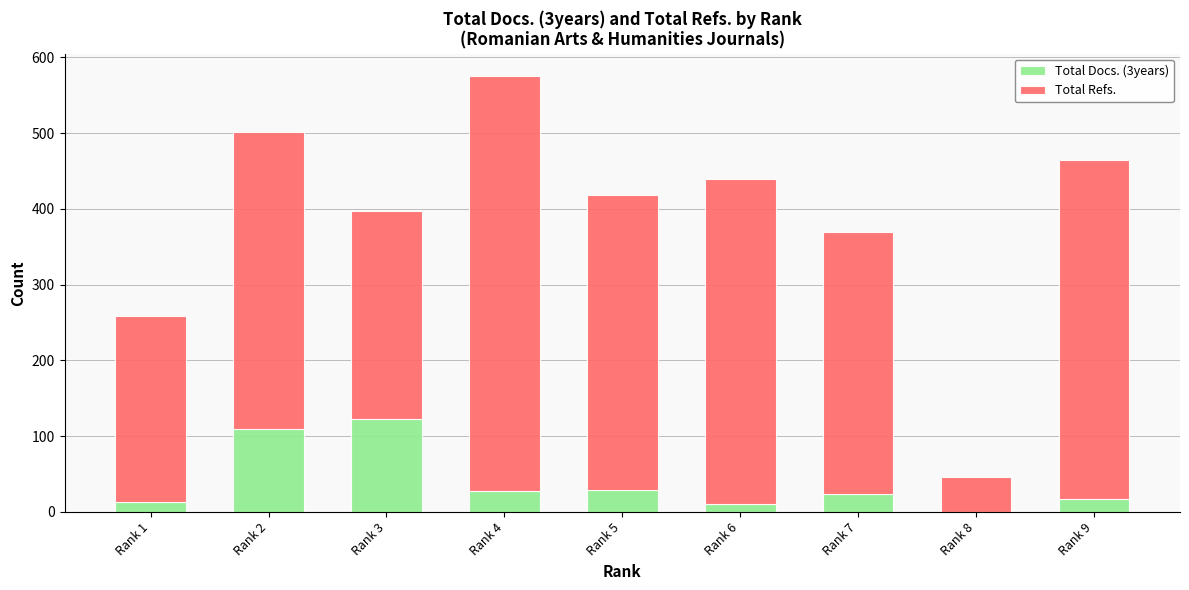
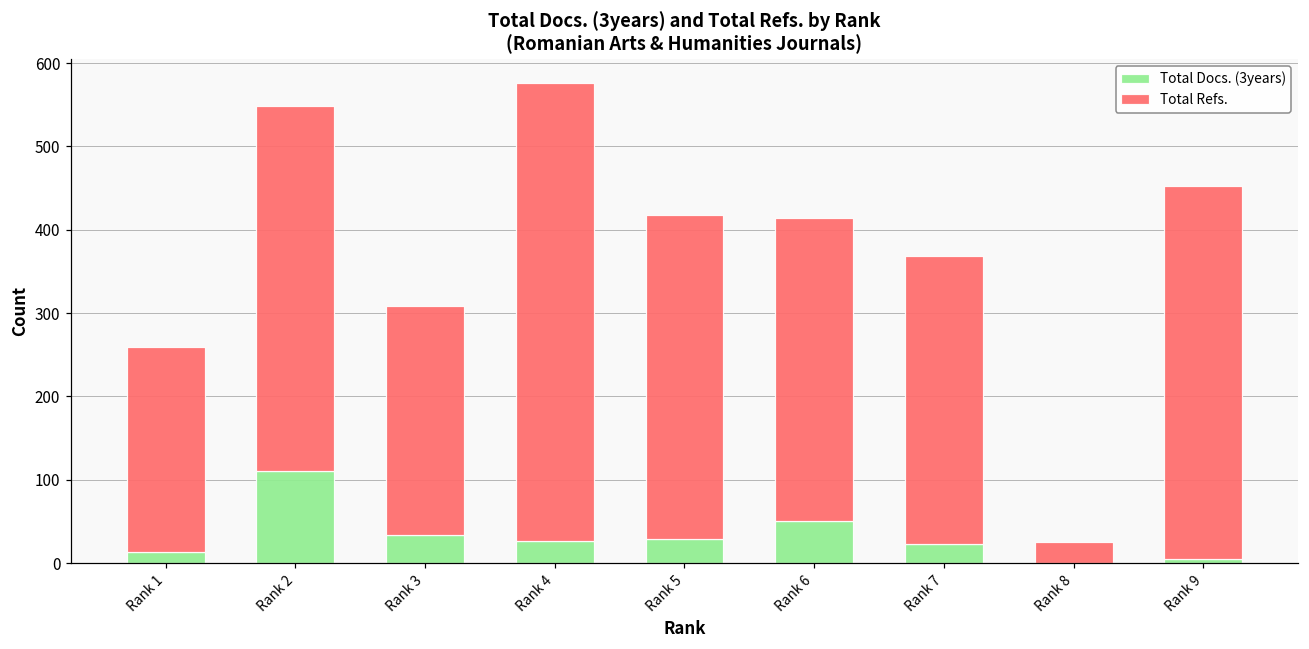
  {
    "Total Docs. (3years)": {
      "Rank 1": 10,
      "Rank 2": 110,
-     "Rank 3": 120,
+     "Rank 3": 30,
      "Rank 4": 30,
      "Rank 5": 30,
-     "Rank 6": 10,
+     "Rank 6": 50,
      "Rank 7": 20,
      "Rank 8": 0,
-     "Rank 9": 20
+     "Rank 9": 10
    },
    "Total Refs.": {
      "Rank 1": 250,
-     "Rank 2": 390,
+     "Rank 2": 440,
      "Rank 3": 270,
      "Rank 4": 550,
      "Rank 5": 390,
-     "Rank 6": 430,
+     "Rank 6": 360,
      "Rank 7": 350,
-     "Rank 8": 50,
+     "Rank 8": 30,
      "Rank 9": 450
    }
  }
